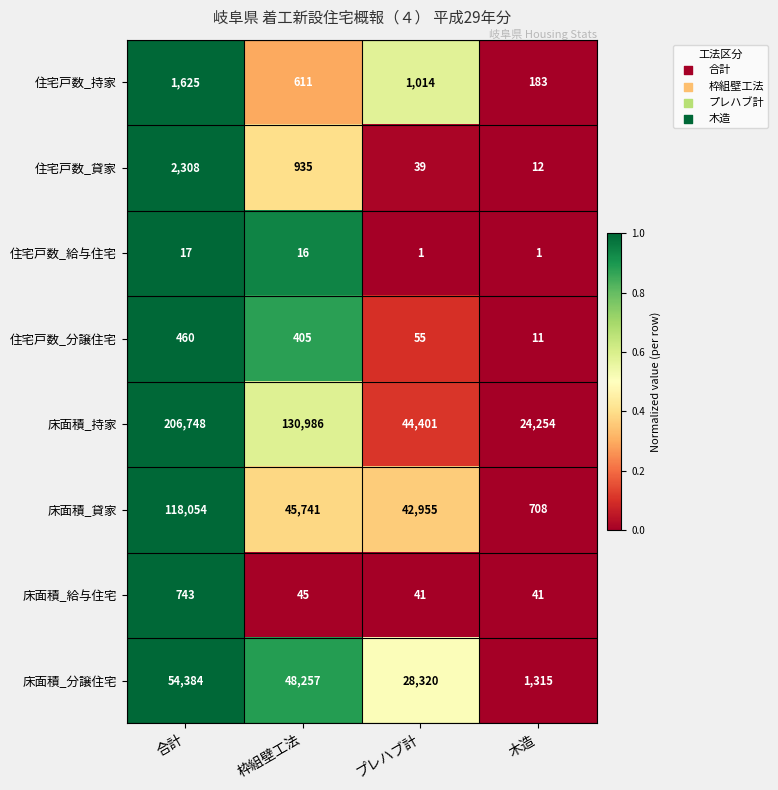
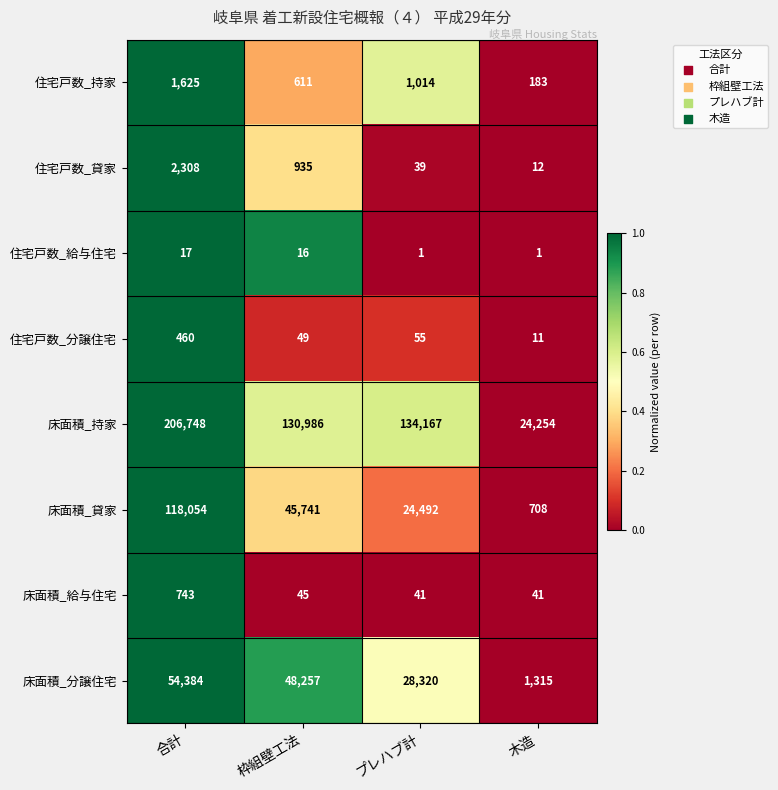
  {
    "住宅戸数_持家": {
      "合計": "1,625",
      "枠組壁工法": "611",
      "プレハブ計": "1,014",
      "木造": "183"
    },
    "住宅戸数_貸家": {
      "合計": "2,308",
      "枠組壁工法": "935",
      "プレハブ計": "39",
      "木造": "12"
    },
    "住宅戸数_給与住宅": {
      "合計": "17",
      "枠組壁工法": "16",
      "プレハブ計": "1",
      "木造": "1"
    },
    "住宅戸数_分譲住宅": {
      "合計": "460",
-     "枠組壁工法": "405",
+     "枠組壁工法": "49",
      "プレハブ計": "55",
      "木造": "11"
    },
    "床面積_持家": {
      "合計": "206,748",
      "枠組壁工法": "130,986",
-     "プレハブ計": "44,401",
+     "プレハブ計": "134,167",
      "木造": "24,254"
    },
    "床面積_貸家": {
      "合計": "118,054",
      "枠組壁工法": "45,741",
-     "プレハブ計": "42,955",
+     "プレハブ計": "24,492",
      "木造": "708"
    },
    "床面積_給与住宅": {
      "合計": "743",
      "枠組壁工法": "45",
      "プレハブ計": "41",
      "木造": "41"
    },
    "床面積_分譲住宅": {
      "合計": "54,384",
      "枠組壁工法": "48,257",
      "プレハブ計": "28,320",
      "木造": "1,315"
    }
  }
